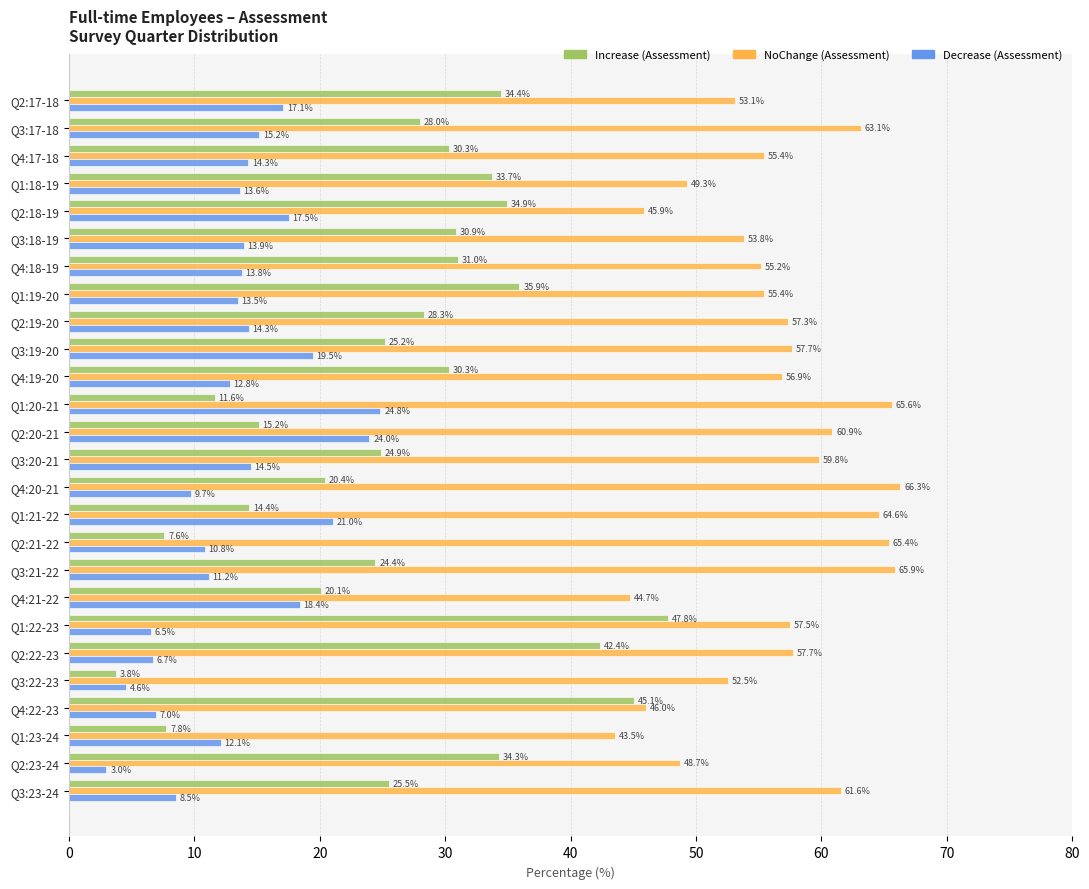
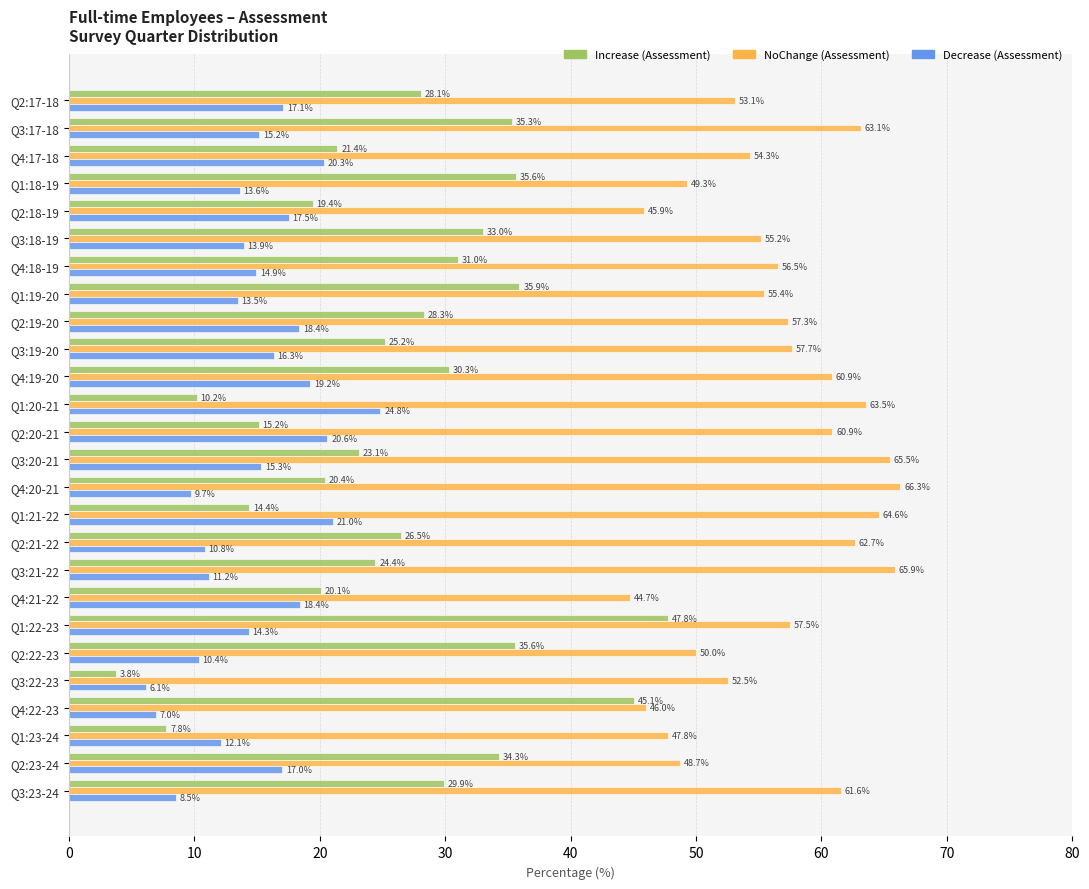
  {
    "Increase (Assessment)": {
-     "Q2:17-18": "34.4%",
-     "Q3:17-18": "28.0%",
-     "Q4:17-18": "30.3%",
-     "Q1:18-19": "33.7%",
-     "Q2:18-19": "34.9%",
-     "Q3:18-19": "30.9%",
+     "Q2:17-18": "28.1%",
+     "Q3:17-18": "35.3%",
+     "Q4:17-18": "21.4%",
+     "Q1:18-19": "35.6%",
+     "Q2:18-19": "19.4%",
+     "Q3:18-19": "33.0%",
      "Q4:18-19": "31.0%",
      "Q1:19-20": "35.9%",
      "Q2:19-20": "28.3%",
      "Q3:19-20": "25.2%",
      "Q4:19-20": "30.3%",
-     "Q1:20-21": "11.6%",
+     "Q1:20-21": "10.2%",
      "Q2:20-21": "15.2%",
-     "Q3:20-21": "24.9%",
+     "Q3:20-21": "23.1%",
      "Q4:20-21": "20.4%",
      "Q1:21-22": "14.4%",
-     "Q2:21-22": "7.6%",
+     "Q2:21-22": "26.5%",
      "Q3:21-22": "24.4%",
      "Q4:21-22": "20.1%",
      "Q1:22-23": "47.8%",
-     "Q2:22-23": "42.4%",
+     "Q2:22-23": "35.6%",
      "Q3:22-23": "3.8%",
      "Q4:22-23": "45.1%",
      "Q1:23-24": "7.8%",
      "Q2:23-24": "34.3%",
-     "Q3:23-24": "25.5%"
+     "Q3:23-24": "29.9%"
    },
    "NoChange (Assessment)": {
      "Q2:17-18": "53.1%",
      "Q3:17-18": "63.1%",
-     "Q4:17-18": "55.4%",
+     "Q4:17-18": "54.3%",
      "Q1:18-19": "49.3%",
      "Q2:18-19": "45.9%",
-     "Q3:18-19": "53.8%",
-     "Q4:18-19": "55.2%",
+     "Q3:18-19": "55.2%",
+     "Q4:18-19": "56.5%",
      "Q1:19-20": "55.4%",
      "Q2:19-20": "57.3%",
      "Q3:19-20": "57.7%",
-     "Q4:19-20": "56.9%",
-     "Q1:20-21": "65.6%",
+     "Q4:19-20": "60.9%",
+     "Q1:20-21": "63.5%",
      "Q2:20-21": "60.9%",
-     "Q3:20-21": "59.8%",
+     "Q3:20-21": "65.5%",
      "Q4:20-21": "66.3%",
      "Q1:21-22": "64.6%",
-     "Q2:21-22": "65.4%",
+     "Q2:21-22": "62.7%",
      "Q3:21-22": "65.9%",
      "Q4:21-22": "44.7%",
      "Q1:22-23": "57.5%",
-     "Q2:22-23": "57.7%",
+     "Q2:22-23": "50.0%",
      "Q3:22-23": "52.5%",
      "Q4:22-23": "46.0%",
-     "Q1:23-24": "43.5%",
+     "Q1:23-24": "47.8%",
      "Q2:23-24": "48.7%",
      "Q3:23-24": "61.6%"
    },
    "Decrease (Assessment)": {
      "Q2:17-18": "17.1%",
      "Q3:17-18": "15.2%",
-     "Q4:17-18": "14.3%",
+     "Q4:17-18": "20.3%",
      "Q1:18-19": "13.6%",
      "Q2:18-19": "17.5%",
      "Q3:18-19": "13.9%",
-     "Q4:18-19": "13.8%",
+     "Q4:18-19": "14.9%",
      "Q1:19-20": "13.5%",
-     "Q2:19-20": "14.3%",
-     "Q3:19-20": "19.5%",
-     "Q4:19-20": "12.8%",
+     "Q2:19-20": "18.4%",
+     "Q3:19-20": "16.3%",
+     "Q4:19-20": "19.2%",
      "Q1:20-21": "24.8%",
-     "Q2:20-21": "24.0%",
-     "Q3:20-21": "14.5%",
+     "Q2:20-21": "20.6%",
+     "Q3:20-21": "15.3%",
      "Q4:20-21": "9.7%",
      "Q1:21-22": "21.0%",
      "Q2:21-22": "10.8%",
      "Q3:21-22": "11.2%",
      "Q4:21-22": "18.4%",
-     "Q1:22-23": "6.5%",
-     "Q2:22-23": "6.7%",
-     "Q3:22-23": "4.6%",
+     "Q1:22-23": "14.3%",
+     "Q2:22-23": "10.4%",
+     "Q3:22-23": "6.1%",
      "Q4:22-23": "7.0%",
      "Q1:23-24": "12.1%",
-     "Q2:23-24": "3.0%",
+     "Q2:23-24": "17.0%",
      "Q3:23-24": "8.5%"
    }
  }
